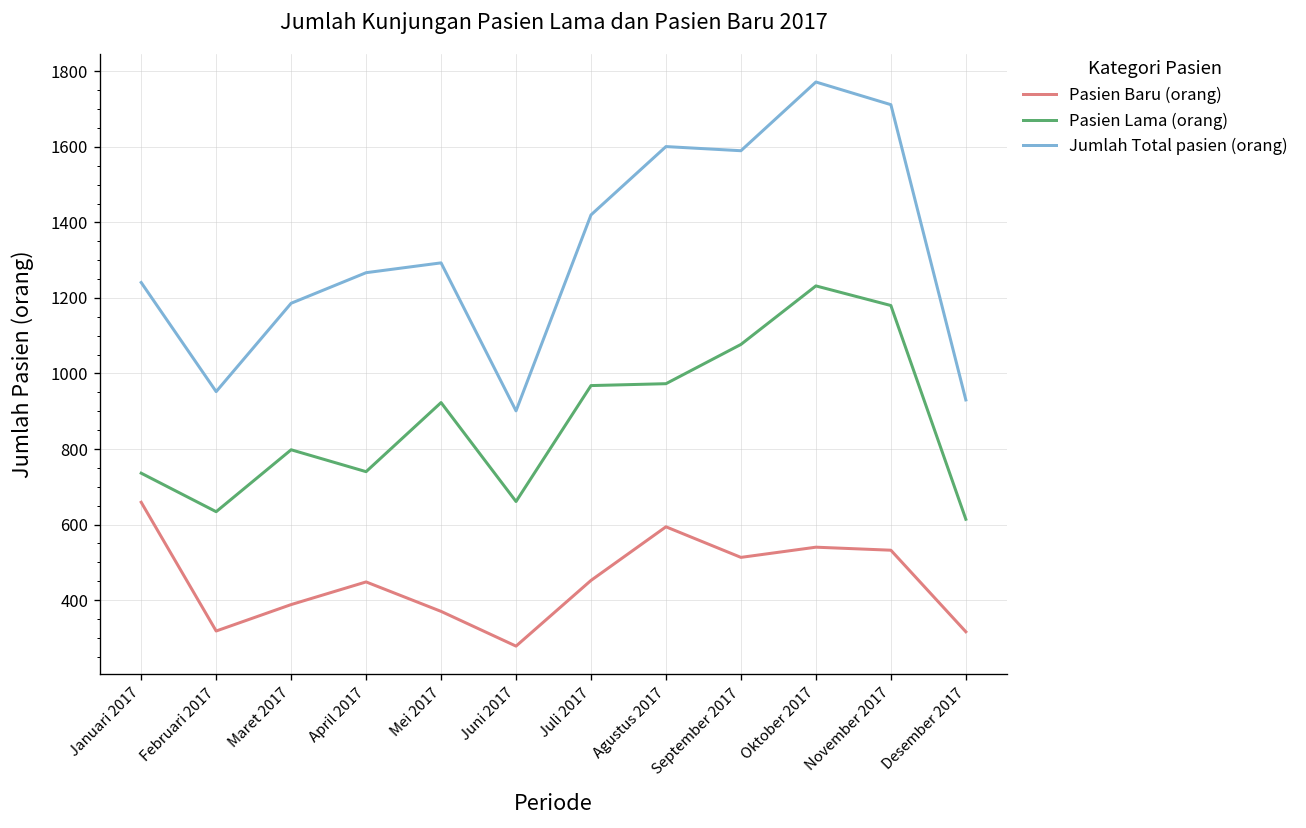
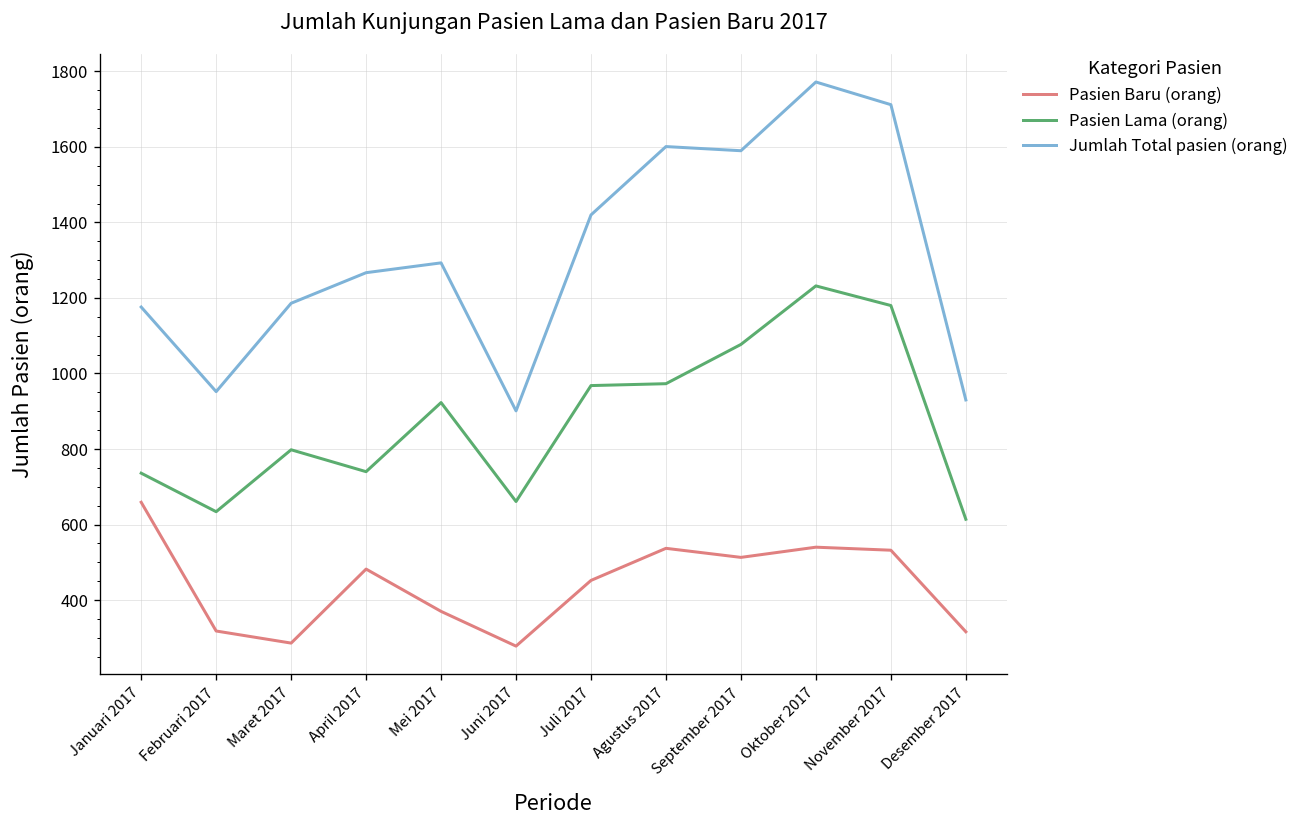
  {
    "Pasien Baru (orang)": {
      "Januari 2017": 660,
      "Februari 2017": 320,
-     "Maret 2017": 390,
-     "April 2017": 450,
+     "Maret 2017": 290,
+     "April 2017": 480,
      "Mei 2017": 370,
      "Juni 2017": 280,
      "Juli 2017": 450,
-     "Agustus 2017": 590,
+     "Agustus 2017": 540,
      "September 2017": 510,
      "Oktober 2017": 540,
      "November 2017": 530,
      "Desember 2017": 320
    },
    "Pasien Lama (orang)": {
      "Januari 2017": 740,
      "Februari 2017": 630,
      "Maret 2017": 800,
      "April 2017": 740,
      "Mei 2017": 920,
      "Juni 2017": 660,
      "Juli 2017": 970,
      "Agustus 2017": 970,
      "September 2017": 1080,
      "Oktober 2017": 1230,
      "November 2017": 1180,
      "Desember 2017": 610
    },
    "Jumlah Total pasien (orang)": {
-     "Januari 2017": 1240,
+     "Januari 2017": 1180,
      "Februari 2017": 950,
      "Maret 2017": 1190,
      "April 2017": 1270,
      "Mei 2017": 1290,
      "Juni 2017": 900,
      "Juli 2017": 1420,
      "Agustus 2017": 1600,
      "September 2017": 1590,
      "Oktober 2017": 1770,
      "November 2017": 1710,
      "Desember 2017": 930
    }
  }
